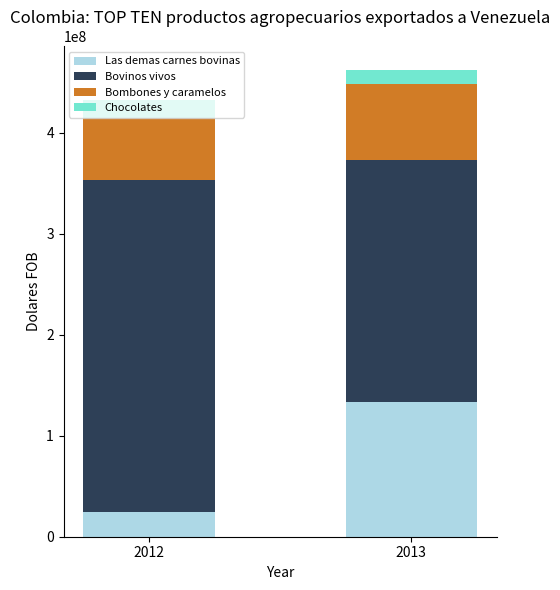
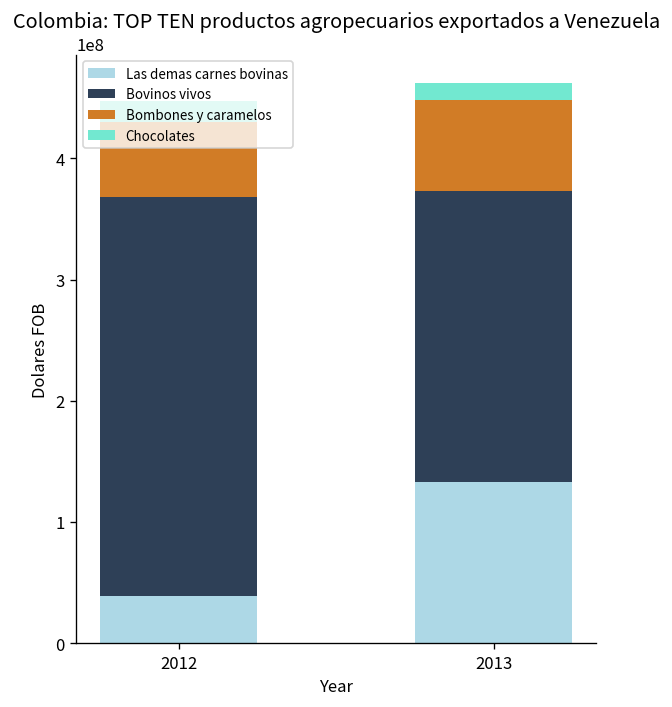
  {
    "Las demas carnes bovinas": {
-     "2012": 24000000,
+     "2012": 39000000,
      "2013": 133000000
    },
    "Bovinos vivos": {
      "2012": 329000000,
      "2013": 240000000
    },
    "Bombones y caramelos": {
      "2013": 75000000
    },
    "Chocolates": {
      "2013": 14000000
    }
  }
